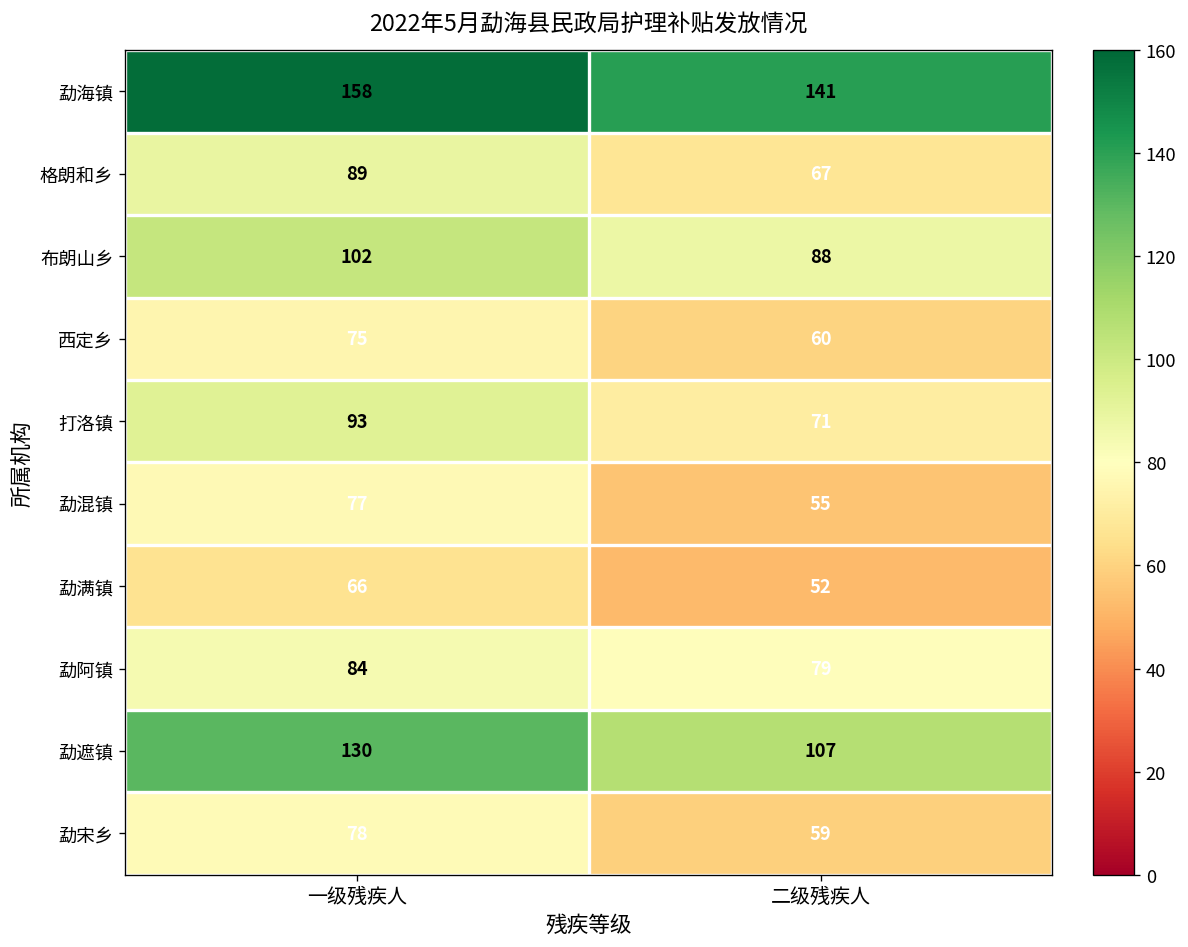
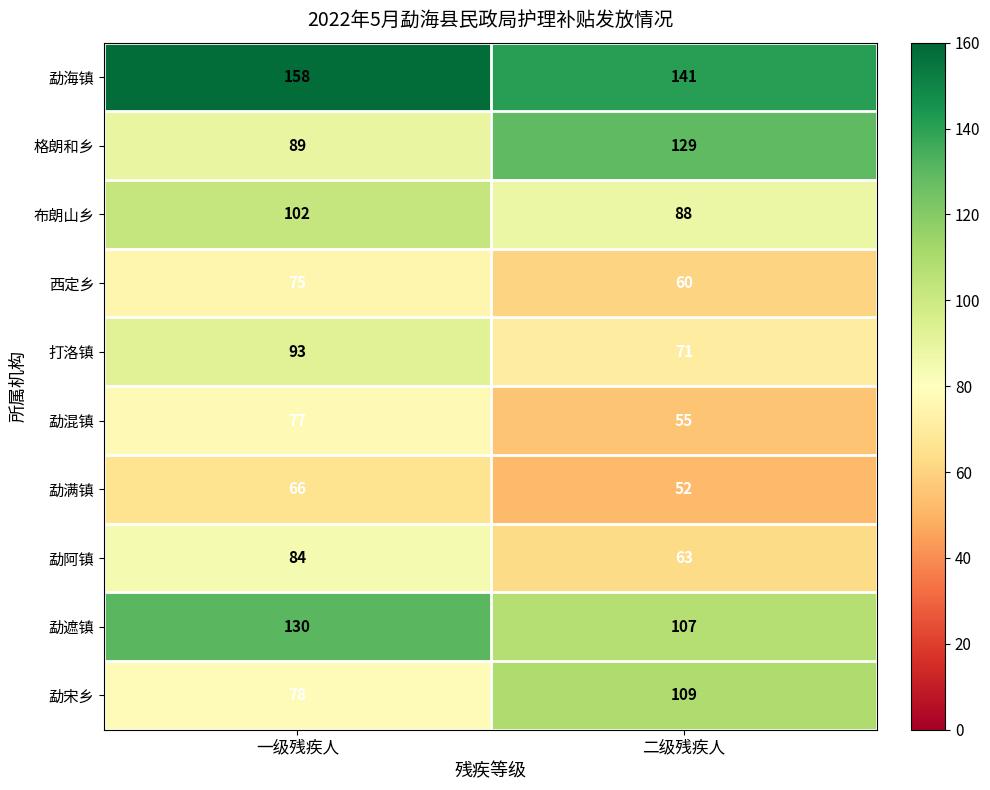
  {
    "勐海镇": {
      "一级残疾人": 158,
      "二级残疾人": 141
    },
    "格朗和乡": {
      "一级残疾人": 89,
-     "二级残疾人": 67
+     "二级残疾人": 129
    },
    "布朗山乡": {
      "一级残疾人": 102,
      "二级残疾人": 88
    },
    "西定乡": {
      "一级残疾人": 75,
      "二级残疾人": 60
    },
    "打洛镇": {
      "一级残疾人": 93,
      "二级残疾人": 71
    },
    "勐混镇": {
      "一级残疾人": 77,
      "二级残疾人": 55
    },
    "勐满镇": {
      "一级残疾人": 66,
      "二级残疾人": 52
    },
    "勐阿镇": {
      "一级残疾人": 84,
-     "二级残疾人": 79
+     "二级残疾人": 63
    },
    "勐遮镇": {
      "一级残疾人": 130,
      "二级残疾人": 107
    },
    "勐宋乡": {
      "一级残疾人": 78,
-     "二级残疾人": 59
+     "二级残疾人": 109
    }
  }
